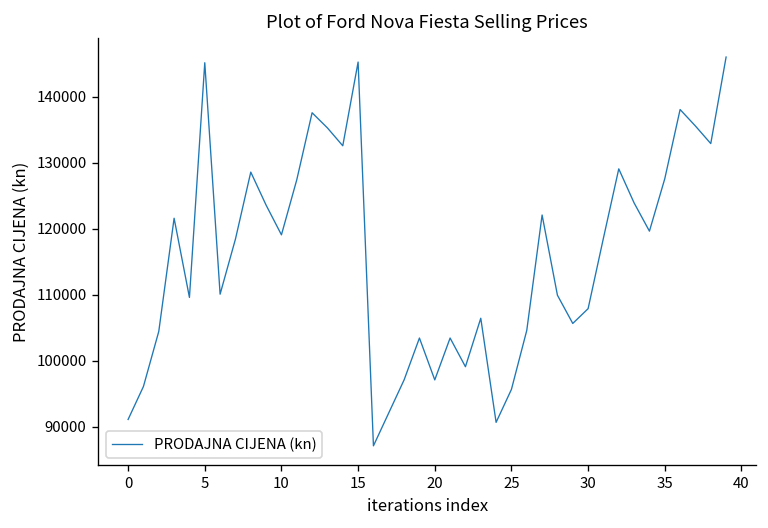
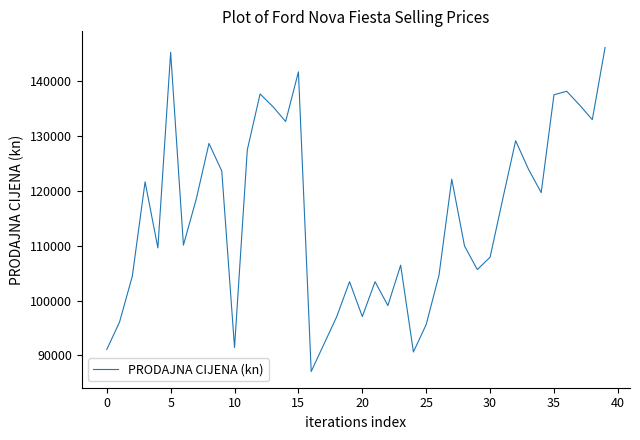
  {
    "0": 91000,
    "5": 145000,
-   "10": 119000,
-   "15": 145000,
+   "10": 91000,
+   "15": 142000,
    "20": 97000,
    "25": 96000,
    "30": 108000,
-   "35": 128000
+   "35": 137000
  }
